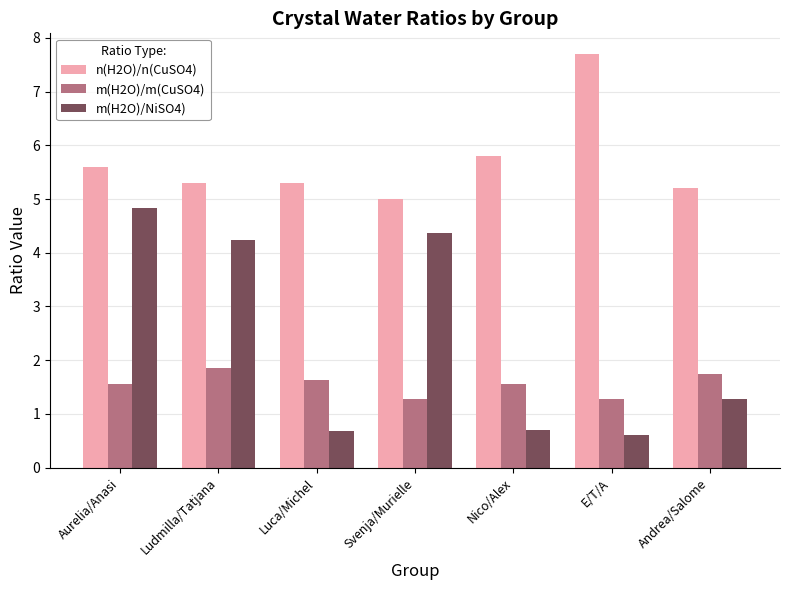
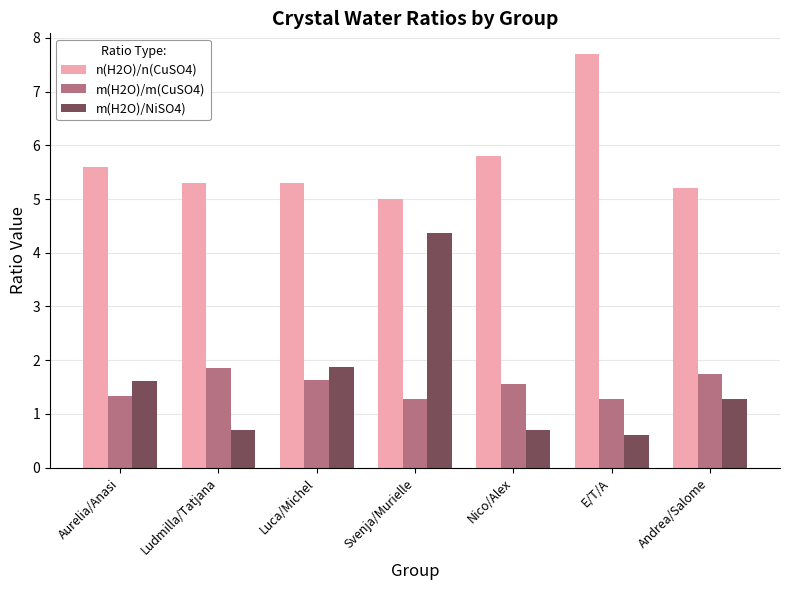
  {
    "n(H2O)/n(CuSO4)": {
      "Aurelia/Anasi": 5.6,
      "Ludmilla/Tatjana": 5.3,
      "Luca/Michel": 5.3,
      "Svenja/Murielle": 5.0,
      "Nico/Alex": 5.8,
      "E/T/A": 7.7,
      "Andrea/Salome": 5.2
    },
    "m(H2O)/m(CuSO4)": {
-     "Aurelia/Anasi": 1.6,
+     "Aurelia/Anasi": 1.3,
      "Ludmilla/Tatjana": 1.9,
      "Luca/Michel": 1.6,
      "Svenja/Murielle": 1.3,
      "Nico/Alex": 1.6,
      "E/T/A": 1.3,
      "Andrea/Salome": 1.8
    },
    "m(H2O)/NiSO4)": {
-     "Aurelia/Anasi": 4.8,
-     "Ludmilla/Tatjana": 4.2,
-     "Luca/Michel": 0.7,
+     "Aurelia/Anasi": 1.6,
+     "Ludmilla/Tatjana": 0.7,
+     "Luca/Michel": 1.9,
      "Svenja/Murielle": 4.4,
      "Nico/Alex": 0.7,
      "E/T/A": 0.6,
      "Andrea/Salome": 1.3
    }
  }
